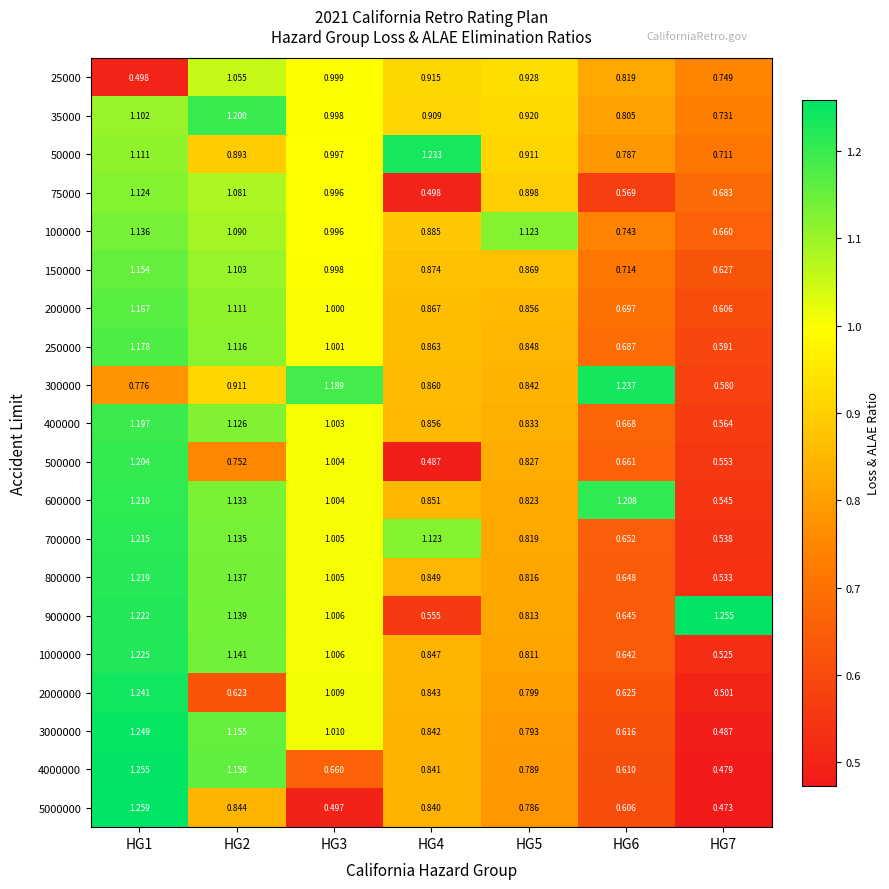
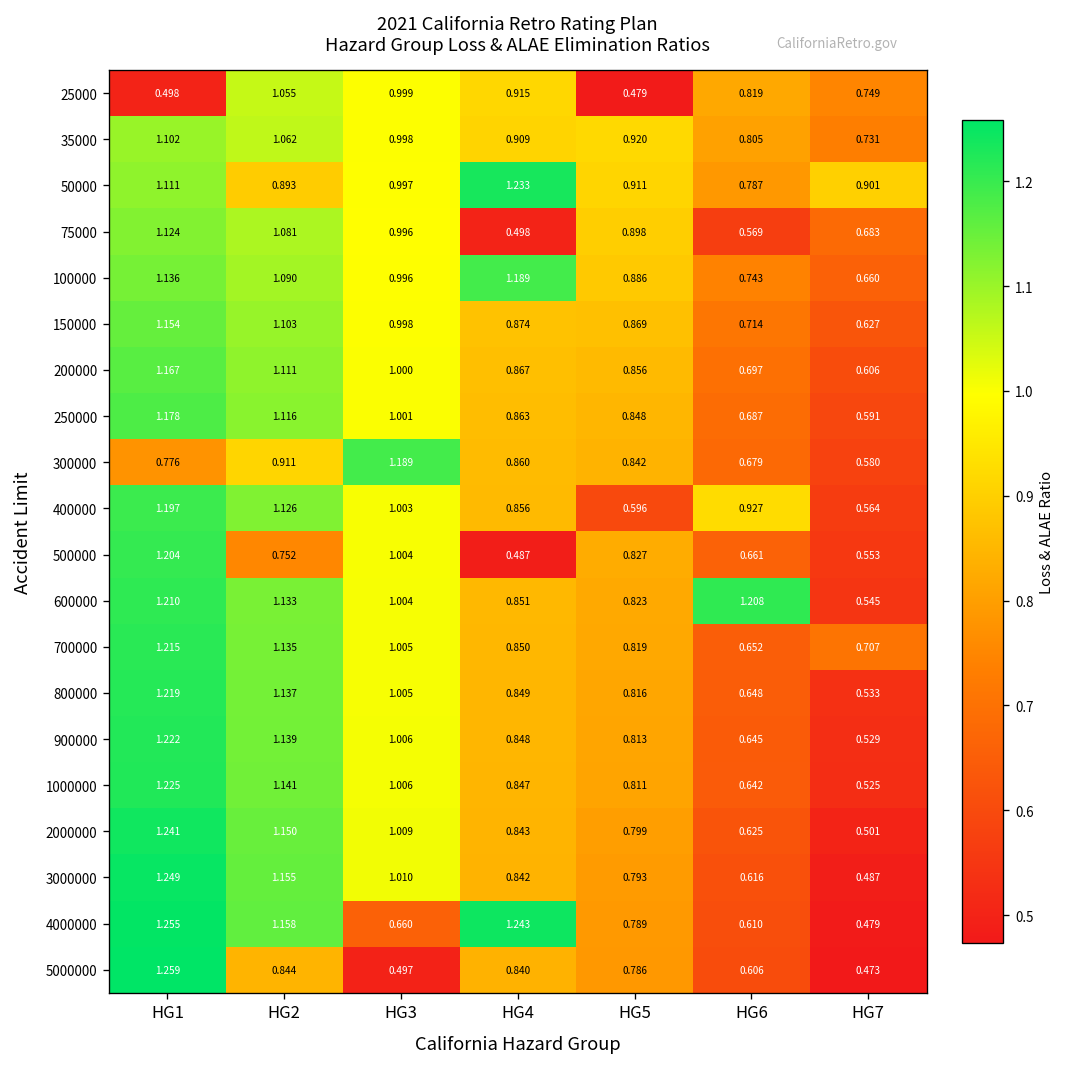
  {
    "25000": {
      "HG1": 0.498,
      "HG2": 1.055,
      "HG3": 0.999,
      "HG4": 0.915,
-     "HG5": 0.928,
+     "HG5": 0.479,
      "HG6": 0.819,
      "HG7": 0.749
    },
    "35000": {
      "HG1": 1.102,
-     "HG2": 1.200,
+     "HG2": 1.062,
      "HG3": 0.998,
      "HG4": 0.909,
      "HG5": 0.920,
      "HG6": 0.805,
      "HG7": 0.731
    },
    "50000": {
      "HG1": 1.111,
      "HG2": 0.893,
      "HG3": 0.997,
      "HG4": 1.233,
      "HG5": 0.911,
      "HG6": 0.787,
-     "HG7": 0.711
+     "HG7": 0.901
    },
    "75000": {
      "HG1": 1.124,
      "HG2": 1.081,
      "HG3": 0.996,
      "HG4": 0.498,
      "HG5": 0.898,
      "HG6": 0.569,
      "HG7": 0.683
    },
    "100000": {
      "HG1": 1.136,
      "HG2": 1.090,
      "HG3": 0.996,
-     "HG4": 0.885,
-     "HG5": 1.123,
+     "HG4": 1.189,
+     "HG5": 0.886,
      "HG6": 0.743,
      "HG7": 0.660
    },
    "150000": {
      "HG1": 1.154,
      "HG2": 1.103,
      "HG3": 0.998,
      "HG4": 0.874,
      "HG5": 0.869,
      "HG6": 0.714,
      "HG7": 0.627
    },
    "200000": {
      "HG1": 1.167,
      "HG2": 1.111,
      "HG3": 1.000,
      "HG4": 0.867,
      "HG5": 0.856,
      "HG6": 0.697,
      "HG7": 0.606
    },
    "250000": {
      "HG1": 1.178,
      "HG2": 1.116,
      "HG3": 1.001,
      "HG4": 0.863,
      "HG5": 0.848,
      "HG6": 0.687,
      "HG7": 0.591
    },
    "300000": {
      "HG1": 0.776,
      "HG2": 0.911,
      "HG3": 1.189,
      "HG4": 0.860,
      "HG5": 0.842,
-     "HG6": 1.237,
+     "HG6": 0.679,
      "HG7": 0.580
    },
    "400000": {
      "HG1": 1.197,
      "HG2": 1.126,
      "HG3": 1.003,
      "HG4": 0.856,
-     "HG5": 0.833,
-     "HG6": 0.668,
+     "HG5": 0.596,
+     "HG6": 0.927,
      "HG7": 0.564
    },
    "500000": {
      "HG1": 1.204,
      "HG2": 0.752,
      "HG3": 1.004,
      "HG4": 0.487,
      "HG5": 0.827,
      "HG6": 0.661,
      "HG7": 0.553
    },
    "600000": {
      "HG1": 1.210,
      "HG2": 1.133,
      "HG3": 1.004,
      "HG4": 0.851,
      "HG5": 0.823,
      "HG6": 1.208,
      "HG7": 0.545
    },
    "700000": {
      "HG1": 1.215,
      "HG2": 1.135,
      "HG3": 1.005,
-     "HG4": 1.123,
+     "HG4": 0.850,
      "HG5": 0.819,
      "HG6": 0.652,
-     "HG7": 0.538
+     "HG7": 0.707
    },
    "800000": {
      "HG1": 1.219,
      "HG2": 1.137,
      "HG3": 1.005,
      "HG4": 0.849,
      "HG5": 0.816,
      "HG6": 0.648,
      "HG7": 0.533
    },
    "900000": {
      "HG1": 1.222,
      "HG2": 1.139,
      "HG3": 1.006,
-     "HG4": 0.555,
+     "HG4": 0.848,
      "HG5": 0.813,
      "HG6": 0.645,
-     "HG7": 1.255
+     "HG7": 0.529
    },
    "1000000": {
      "HG1": 1.225,
      "HG2": 1.141,
      "HG3": 1.006,
      "HG4": 0.847,
      "HG5": 0.811,
      "HG6": 0.642,
      "HG7": 0.525
    },
    "2000000": {
      "HG1": 1.241,
-     "HG2": 0.623,
+     "HG2": 1.150,
      "HG3": 1.009,
      "HG4": 0.843,
      "HG5": 0.799,
      "HG6": 0.625,
      "HG7": 0.501
    },
    "3000000": {
      "HG1": 1.249,
      "HG2": 1.155,
      "HG3": 1.010,
      "HG4": 0.842,
      "HG5": 0.793,
      "HG6": 0.616,
      "HG7": 0.487
    },
    "4000000": {
      "HG1": 1.255,
      "HG2": 1.158,
      "HG3": 0.660,
-     "HG4": 0.841,
+     "HG4": 1.243,
      "HG5": 0.789,
      "HG6": 0.610,
      "HG7": 0.479
    },
    "5000000": {
      "HG1": 1.259,
      "HG2": 0.844,
      "HG3": 0.497,
      "HG4": 0.840,
      "HG5": 0.786,
      "HG6": 0.606,
      "HG7": 0.473
    }
  }
